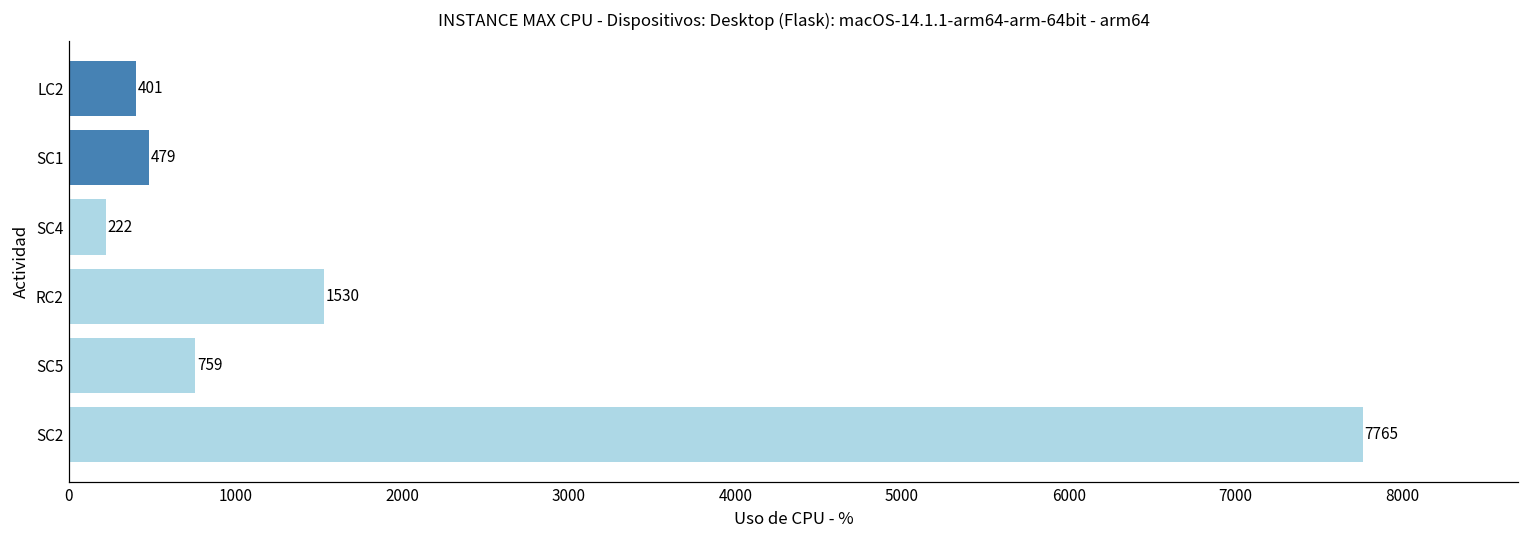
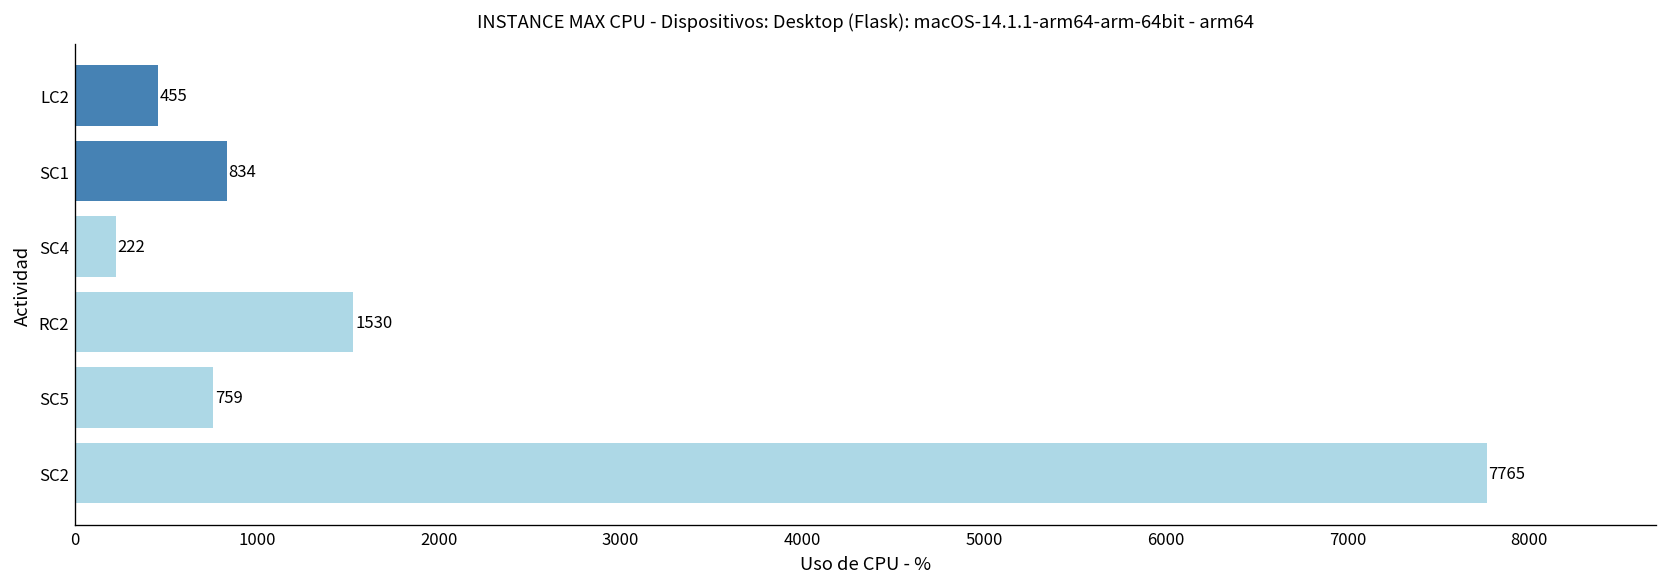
  {
-   "LC2": 401,
-   "SC1": 479,
+   "LC2": 455,
+   "SC1": 834,
    "SC4": 222,
    "RC2": 1530,
    "SC5": 759,
    "SC2": 7765
  }
